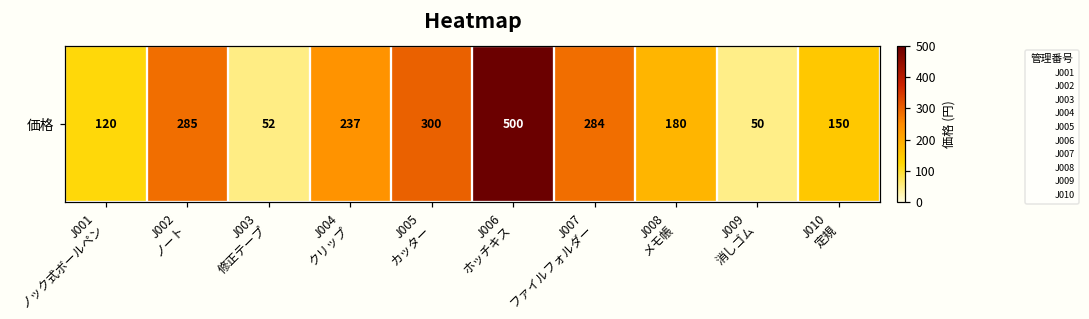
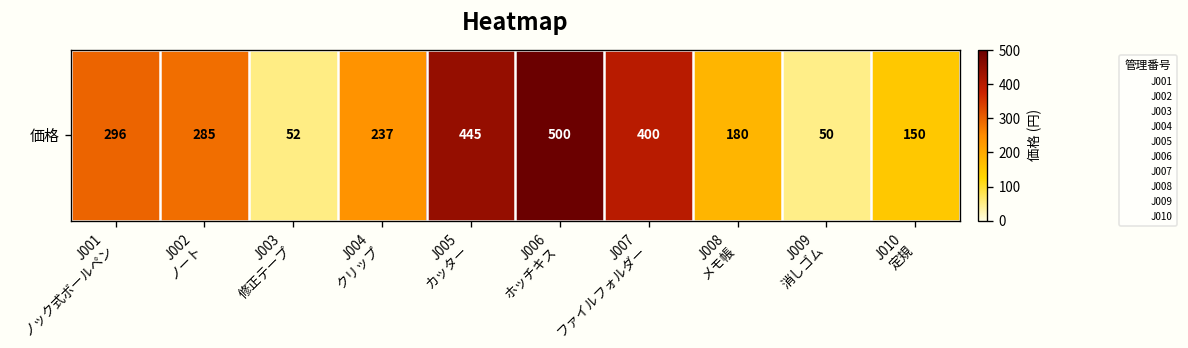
  {
    "価格": {
-     "J001 ノック式ボールペン": 120,
+     "J001 ノック式ボールペン": 296,
      "J002 ノート": 285,
      "J003 修正テープ": 52,
      "J004 クリップ": 237,
-     "J005 カッター": 300,
+     "J005 カッター": 445,
      "J006 ホッチキス": 500,
-     "J007 ファイルフォルダー": 284,
+     "J007 ファイルフォルダー": 400,
      "J008 メモ帳": 180,
      "J009 消しゴム": 50,
      "J010 定規": 150
    }
  }
